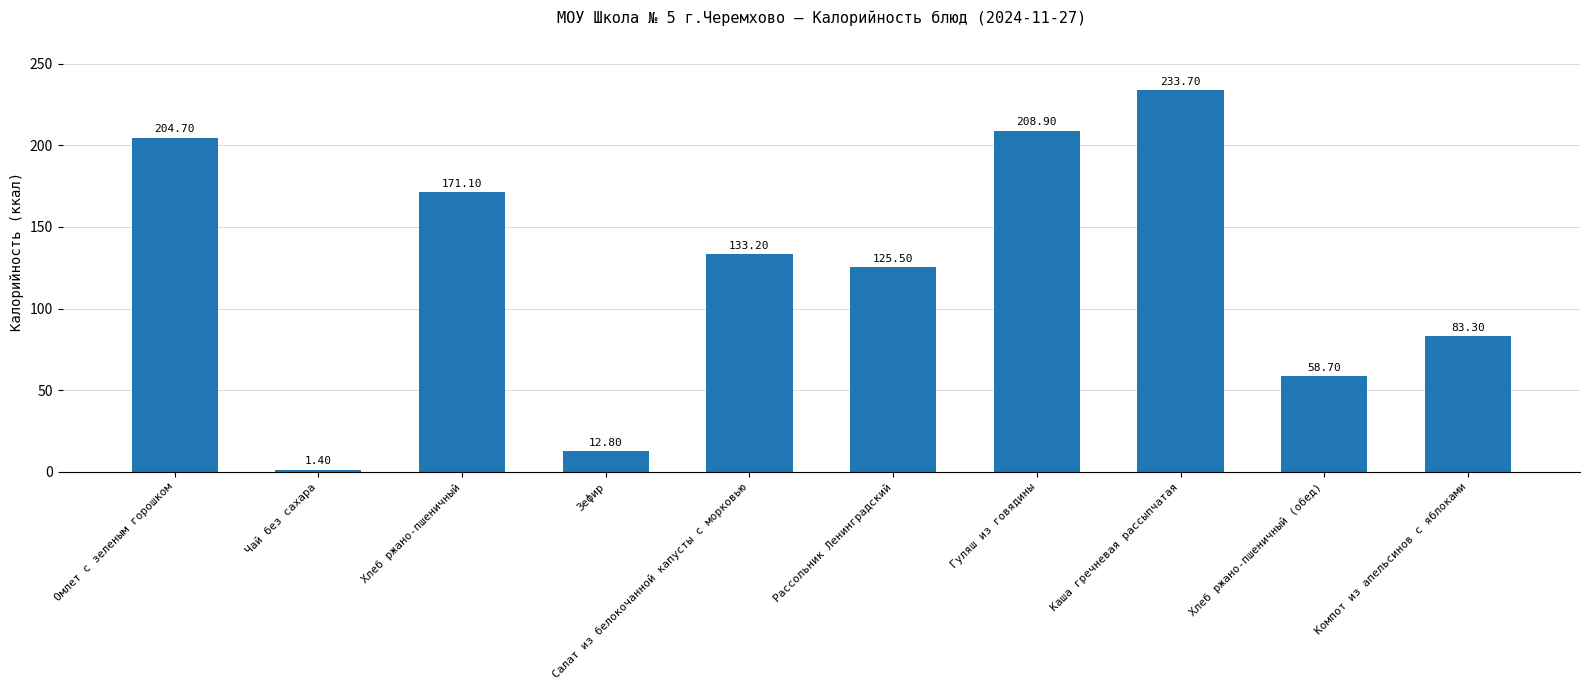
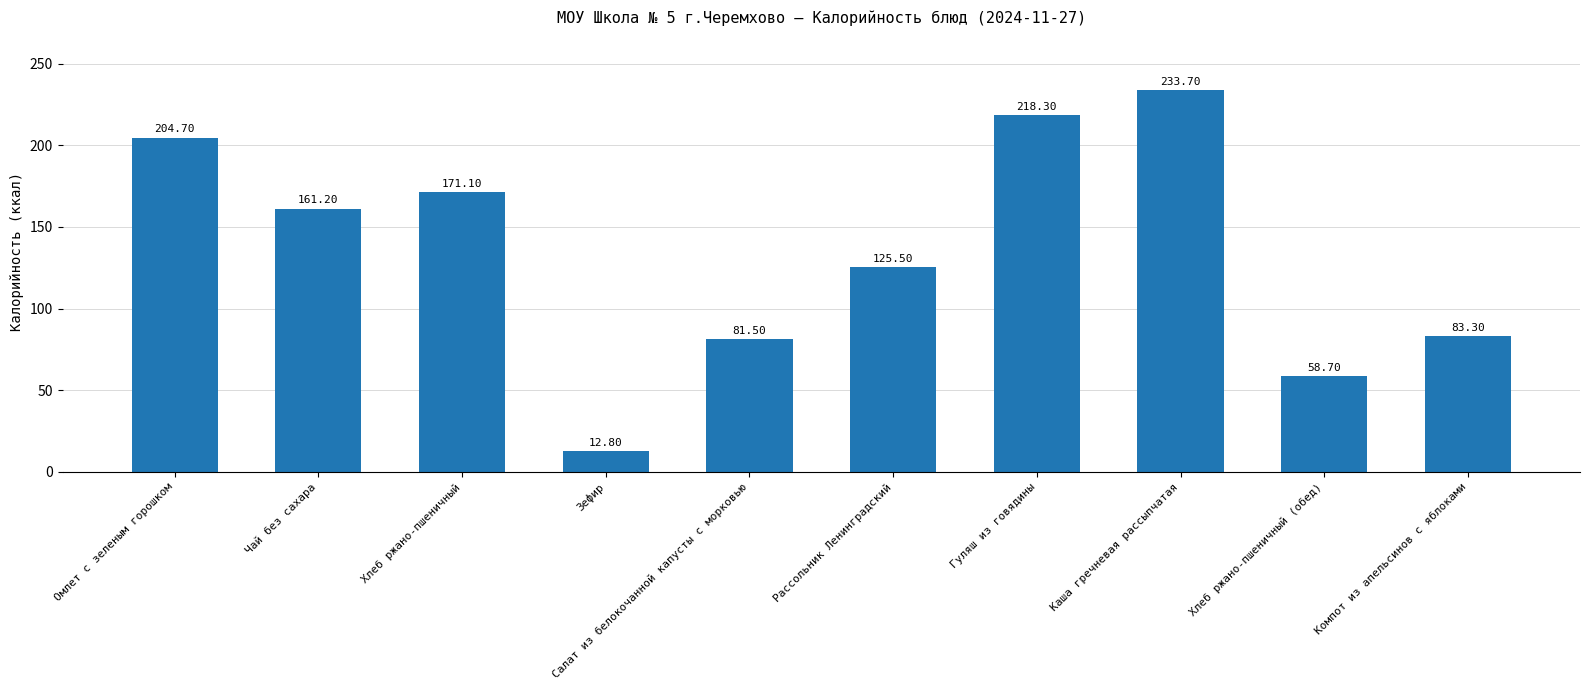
  {
    "Омлет с зеленым горошком": 204.70,
-   "Чай без сахара": 1.40,
+   "Чай без сахара": 161.20,
    "Хлеб ржано-пшеничный": 171.10,
    "Зефир": 12.80,
-   "Салат из белокочанной капусты с морковью": 133.20,
+   "Салат из белокочанной капусты с морковью": 81.50,
    "Рассольник Ленинградский": 125.50,
-   "Гуляш из говядины": 208.90,
+   "Гуляш из говядины": 218.30,
    "Каша гречневая рассыпчатая": 233.70,
    "Хлеб ржано-пшеничный (обед)": 58.70,
    "Компот из апельсинов с яблоками": 83.30
  }
